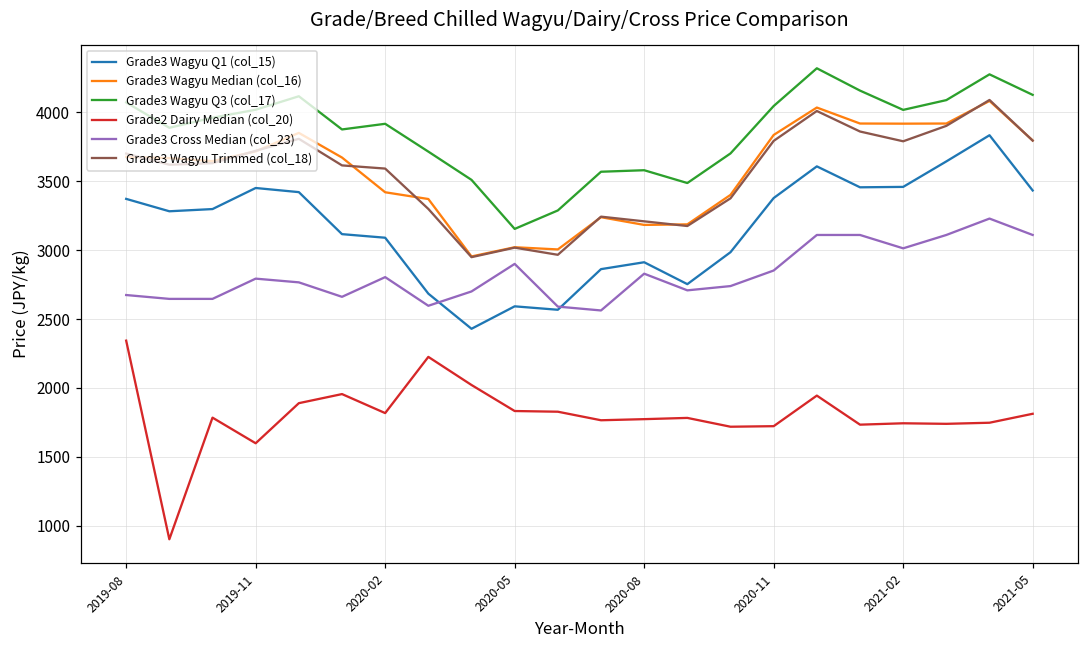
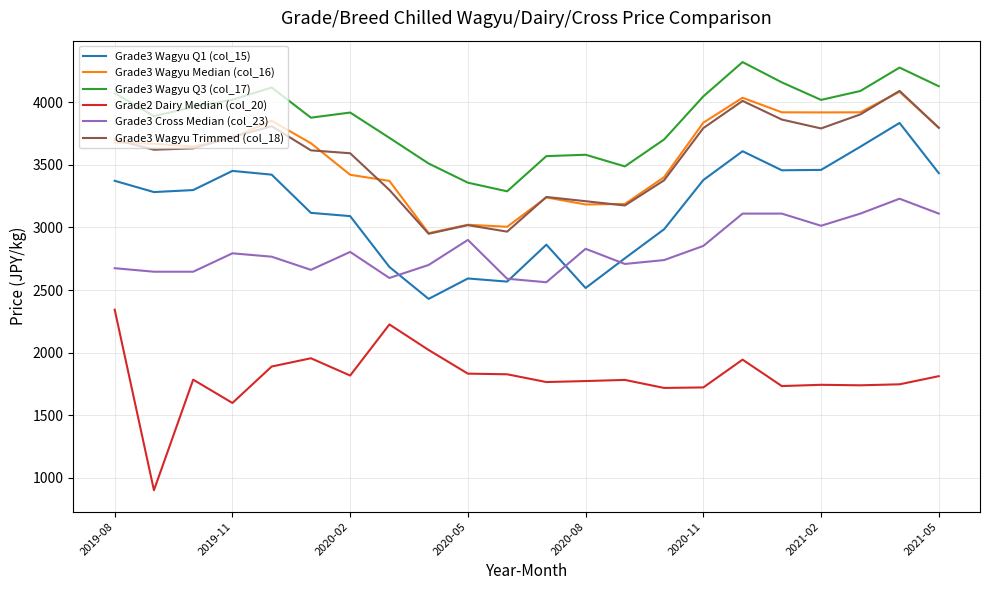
  {
    "Grade3 Wagyu Q1 (col_15)": {
      "2019-08": 3370,
      "2019-11": 3450,
      "2020-02": 3090,
      "2020-05": 2590,
-     "2020-08": 2910,
+     "2020-08": 2520,
      "2020-11": 3380,
      "2021-02": 3460,
      "2021-05": 3430
    },
    "Grade3 Wagyu Median (col_16)": {
      "2020-02": 3420,
      "2020-08": 3180,
      "2020-11": 3840,
      "2021-02": 3920
    },
    "Grade3 Wagyu Q3 (col_17)": {
      "2020-02": 3920,
-     "2020-05": 3150,
+     "2020-05": 3360,
      "2020-08": 3580,
      "2020-11": 4050,
      "2021-02": 4020,
      "2021-05": 4130
    },
    "Grade2 Dairy Median (col_20)": {
      "2019-08": 2340,
      "2019-11": 1600,
      "2020-02": 1820,
      "2020-05": 1830,
      "2020-08": 1770,
      "2020-11": 1720,
      "2021-02": 1740,
      "2021-05": 1810
    },
    "Grade3 Cross Median (col_23)": {
      "2019-08": 2670,
      "2019-11": 2790,
      "2020-02": 2800,
      "2020-05": 2900,
      "2020-08": 2830,
      "2020-11": 2850,
      "2021-02": 3010,
      "2021-05": 3110
    },
    "Grade3 Wagyu Trimmed (col_18)": {
      "2020-02": 3590,
      "2020-08": 3210,
      "2020-11": 3790,
      "2021-02": 3790
    }
  }
